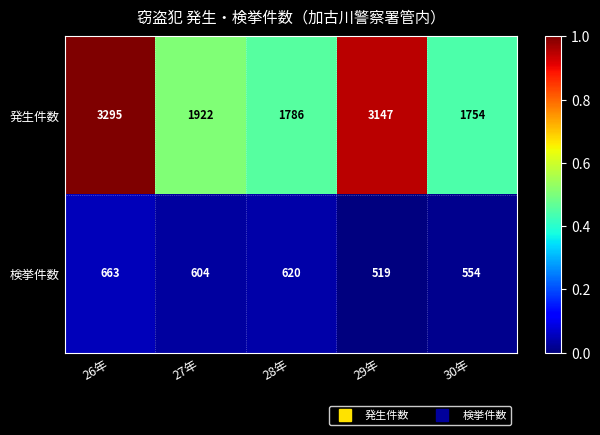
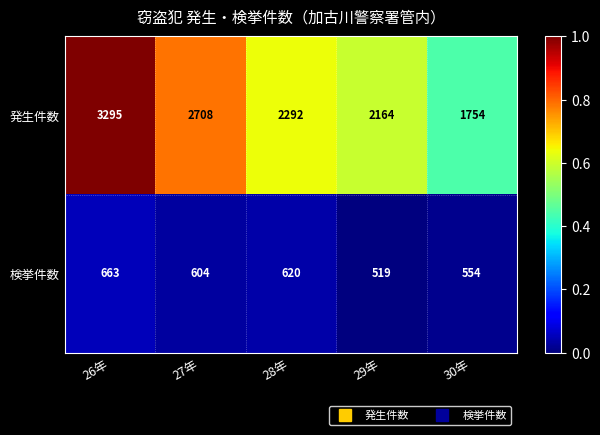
  {
    "発生件数": {
      "26年": 3295,
-     "27年": 1922,
-     "28年": 1786,
-     "29年": 3147,
+     "27年": 2708,
+     "28年": 2292,
+     "29年": 2164,
      "30年": 1754
    },
    "検挙件数": {
      "26年": 663,
      "27年": 604,
      "28年": 620,
      "29年": 519,
      "30年": 554
    }
  }
